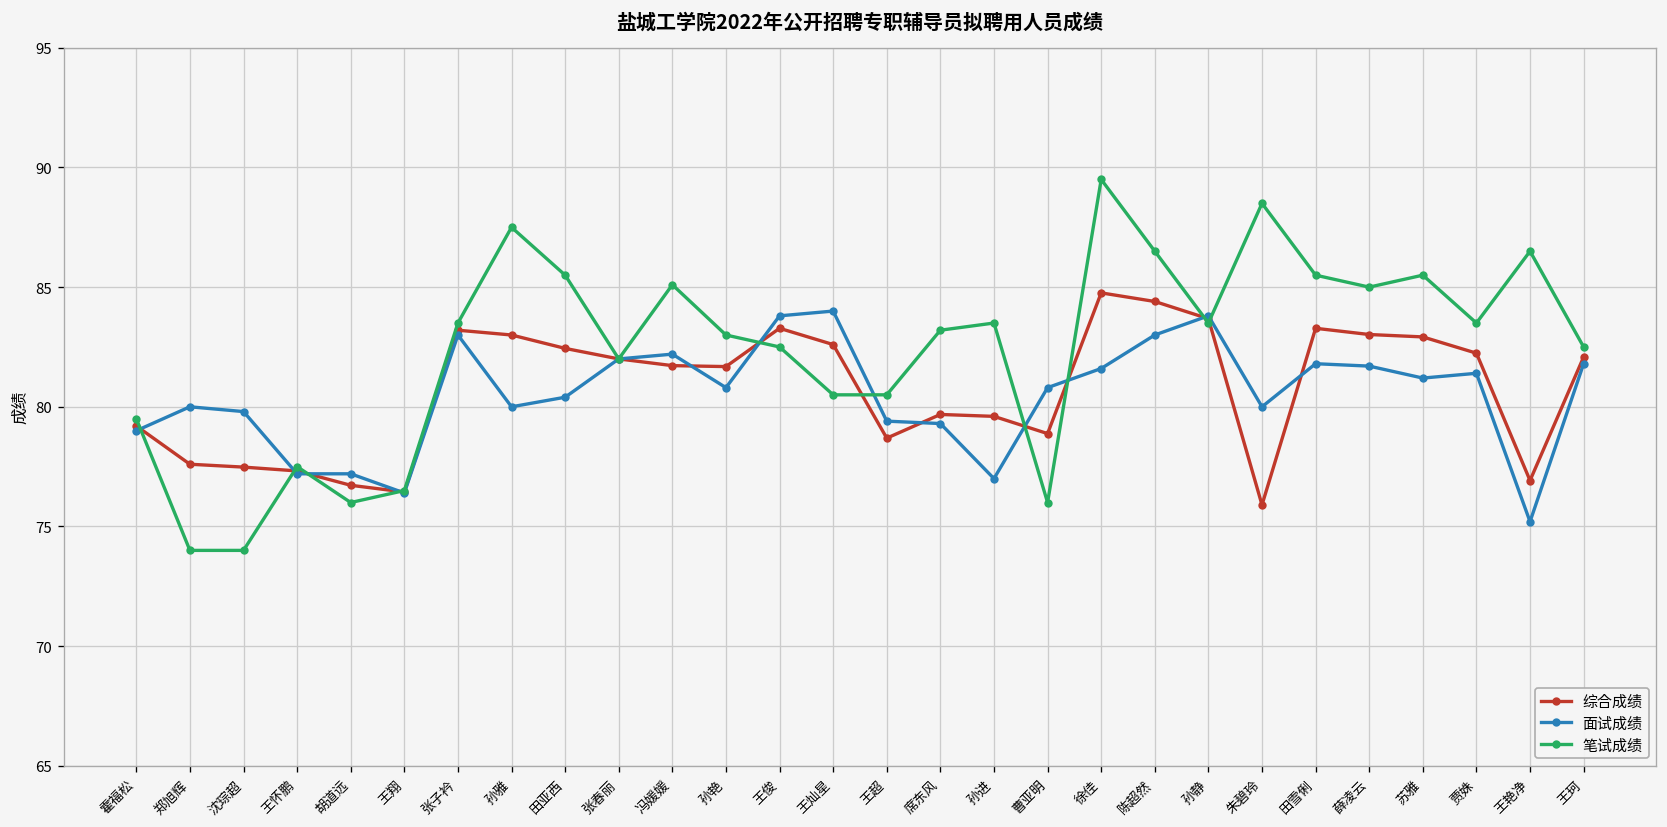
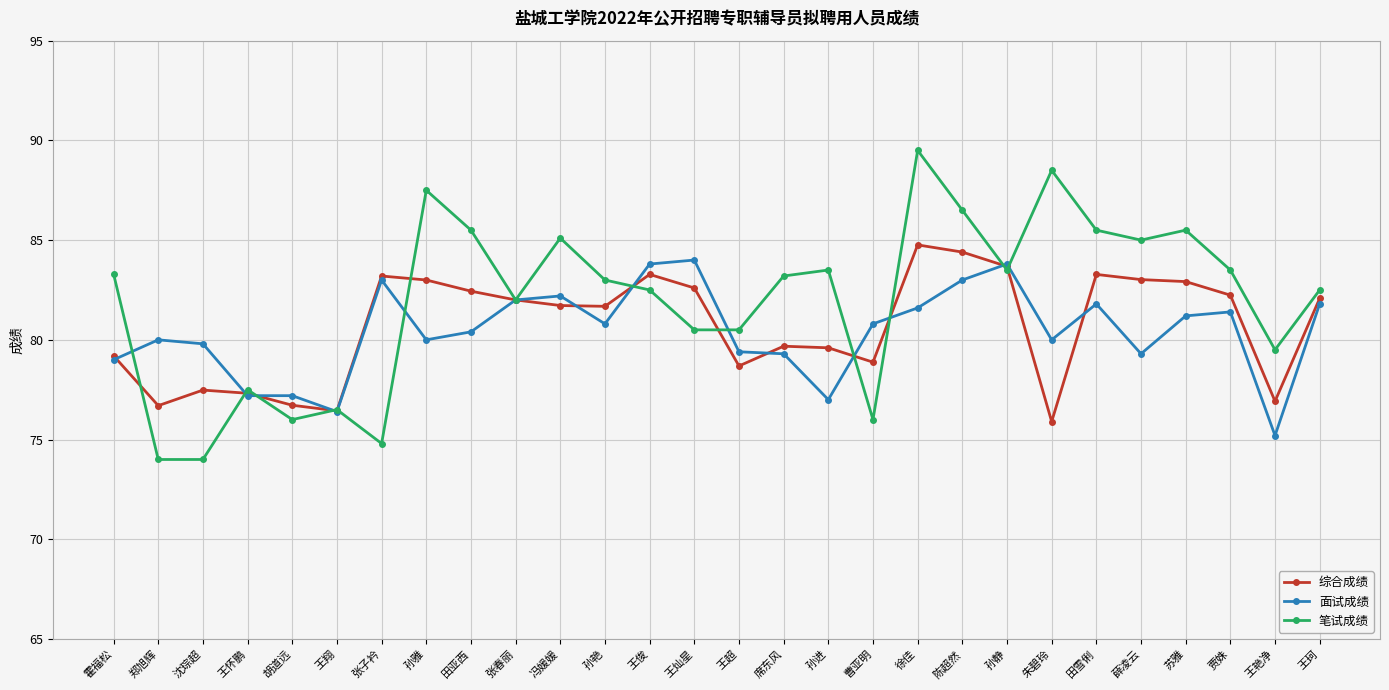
  {
    "综合成绩": {
      "霍福松": 79.2,
-     "郑旭辉": 77.6,
+     "郑旭辉": 76.7,
      "沈琮超": 77.5,
      "胡道远": 76.7,
      "张子衿": 83.2,
      "孙雅": 83.0,
      "田亚西": 82.4,
      "冯媛媛": 81.7,
      "孙艳": 81.7,
      "王俊": 83.3,
      "王灿星": 82.6,
      "王超": 78.7,
      "席东风": 79.7,
      "孙进": 79.6,
      "曹亚明": 78.9,
      "徐佳": 84.8,
      "陈超然": 84.4,
      "朱碧玲": 75.9,
      "田雪俐": 83.3,
      "薛凌云": 83.0,
      "苏雅": 82.9,
      "贾姝": 82.2,
      "王艳净": 76.9,
      "王珂": 82.1
    },
    "面试成绩": {
      "霍福松": 79.0,
      "郑旭辉": 80.0,
      "沈琮超": 79.8,
      "胡道远": 77.2,
      "张子衿": 83.0,
      "孙雅": 80.0,
      "田亚西": 80.4,
      "冯媛媛": 82.2,
      "孙艳": 80.8,
      "王俊": 83.8,
      "王灿星": 84.0,
      "王超": 79.4,
      "席东风": 79.3,
      "孙进": 77.0,
      "曹亚明": 80.8,
      "徐佳": 81.6,
      "陈超然": 83.0,
      "朱碧玲": 80.0,
      "田雪俐": 81.8,
-     "薛凌云": 81.7,
+     "薛凌云": 79.3,
      "苏雅": 81.2,
      "贾姝": 81.4,
      "王艳净": 75.2,
      "王珂": 81.8
    },
    "笔试成绩": {
-     "霍福松": 79.5,
+     "霍福松": 83.3,
      "郑旭辉": 74.0,
      "沈琮超": 74.0,
      "王怀鹏": 77.5,
      "胡道远": 76.0,
-     "张子衿": 83.5,
+     "张子衿": 74.8,
      "孙雅": 87.5,
      "田亚西": 85.5,
      "冯媛媛": 85.1,
      "孙艳": 83.0,
      "王俊": 82.5,
      "王灿星": 80.5,
      "王超": 80.5,
      "席东风": 83.2,
      "孙进": 83.5,
      "曹亚明": 76.0,
      "徐佳": 89.5,
      "陈超然": 86.5,
      "孙静": 83.5,
      "朱碧玲": 88.5,
      "田雪俐": 85.5,
      "薛凌云": 85.0,
      "苏雅": 85.5,
      "贾姝": 83.5,
-     "王艳净": 86.5,
+     "王艳净": 79.5,
      "王珂": 82.5
    }
  }
